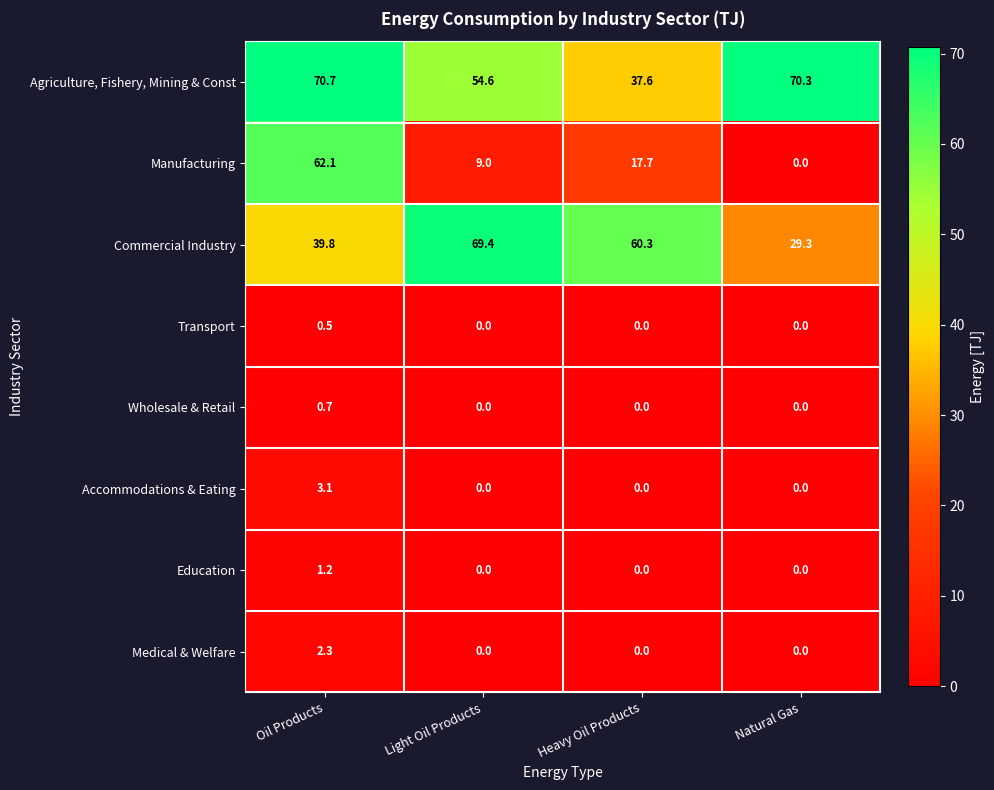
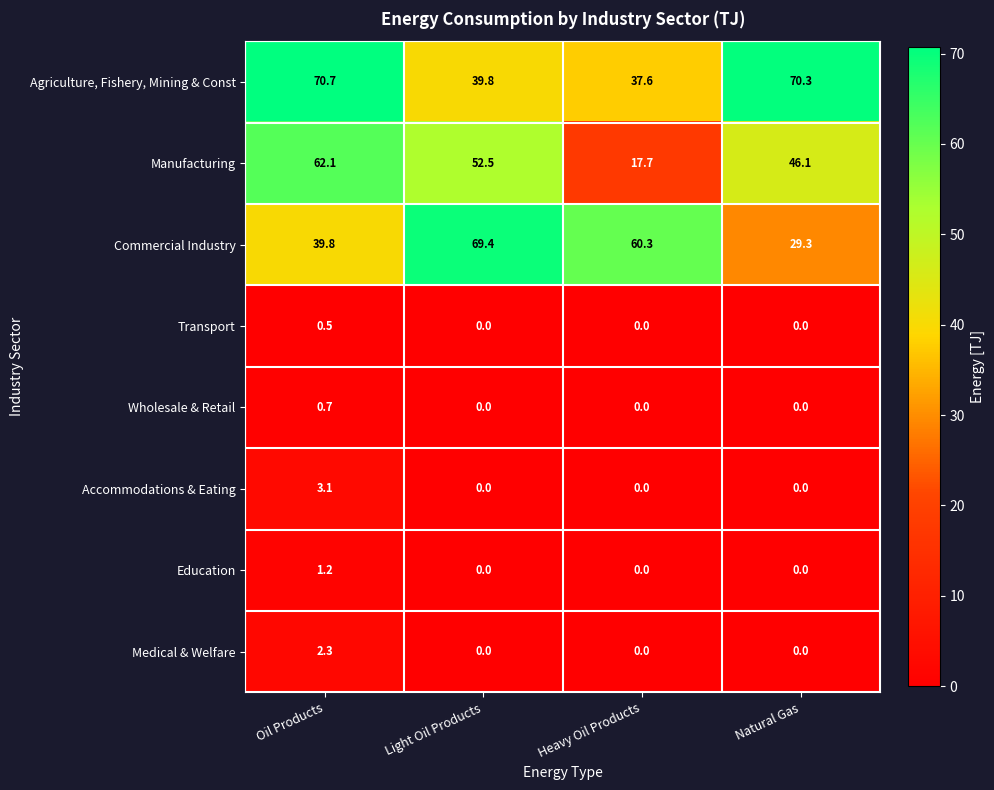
  {
    "Agriculture, Fishery, Mining & Const": {
      "Oil Products": 70.7,
-     "Light Oil Products": 54.6,
+     "Light Oil Products": 39.8,
      "Heavy Oil Products": 37.6,
      "Natural Gas": 70.3
    },
    "Manufacturing": {
      "Oil Products": 62.1,
-     "Light Oil Products": 9.0,
+     "Light Oil Products": 52.5,
      "Heavy Oil Products": 17.7,
-     "Natural Gas": 0.0
+     "Natural Gas": 46.1
    },
    "Commercial Industry": {
      "Oil Products": 39.8,
      "Light Oil Products": 69.4,
      "Heavy Oil Products": 60.3,
      "Natural Gas": 29.3
    },
    "Transport": {
      "Oil Products": 0.5,
      "Light Oil Products": 0.0,
      "Heavy Oil Products": 0.0,
      "Natural Gas": 0.0
    },
    "Wholesale & Retail": {
      "Oil Products": 0.7,
      "Light Oil Products": 0.0,
      "Heavy Oil Products": 0.0,
      "Natural Gas": 0.0
    },
    "Accommodations & Eating": {
      "Oil Products": 3.1,
      "Light Oil Products": 0.0,
      "Heavy Oil Products": 0.0,
      "Natural Gas": 0.0
    },
    "Education": {
      "Oil Products": 1.2,
      "Light Oil Products": 0.0,
      "Heavy Oil Products": 0.0,
      "Natural Gas": 0.0
    },
    "Medical & Welfare": {
      "Oil Products": 2.3,
      "Light Oil Products": 0.0,
      "Heavy Oil Products": 0.0,
      "Natural Gas": 0.0
    }
  }
